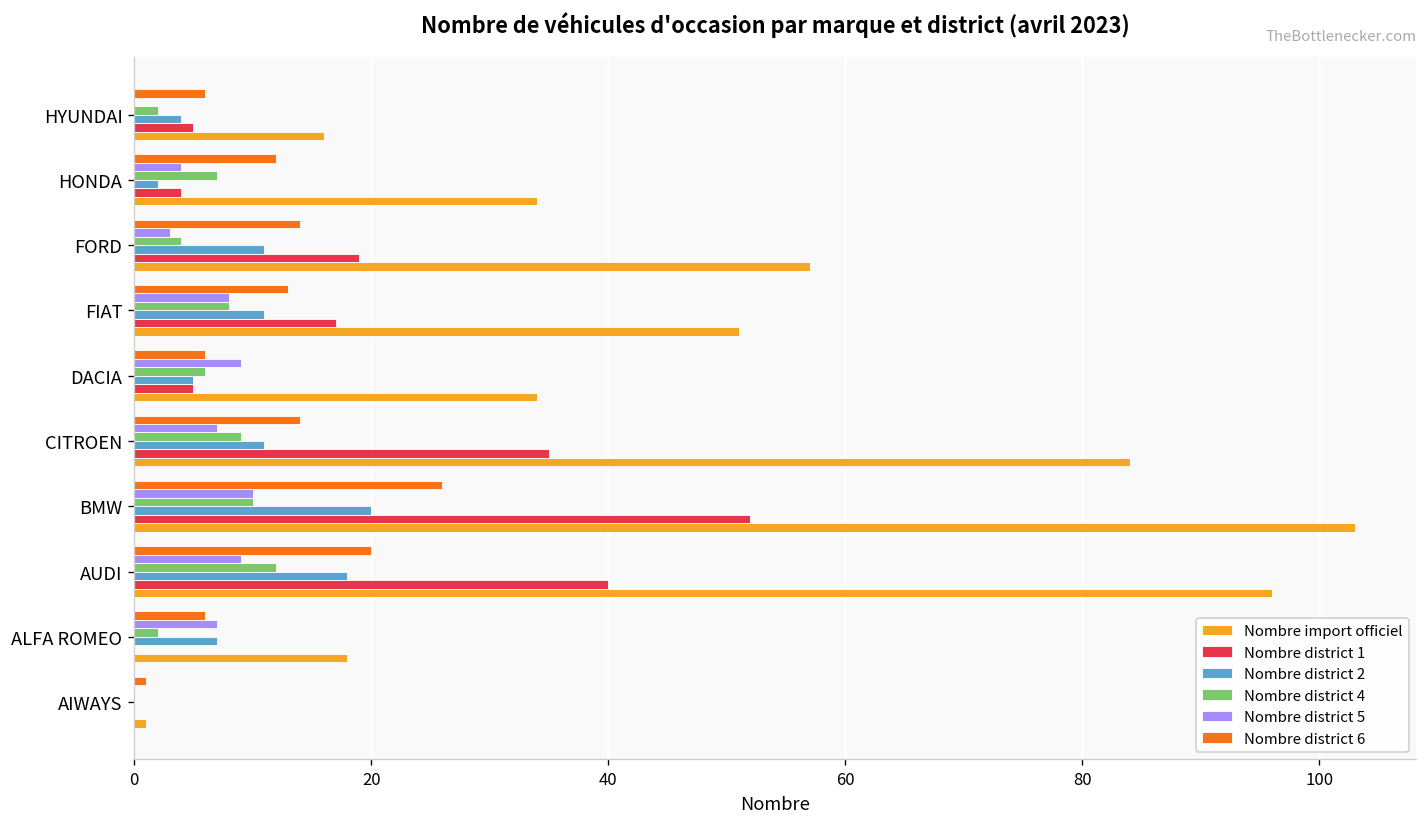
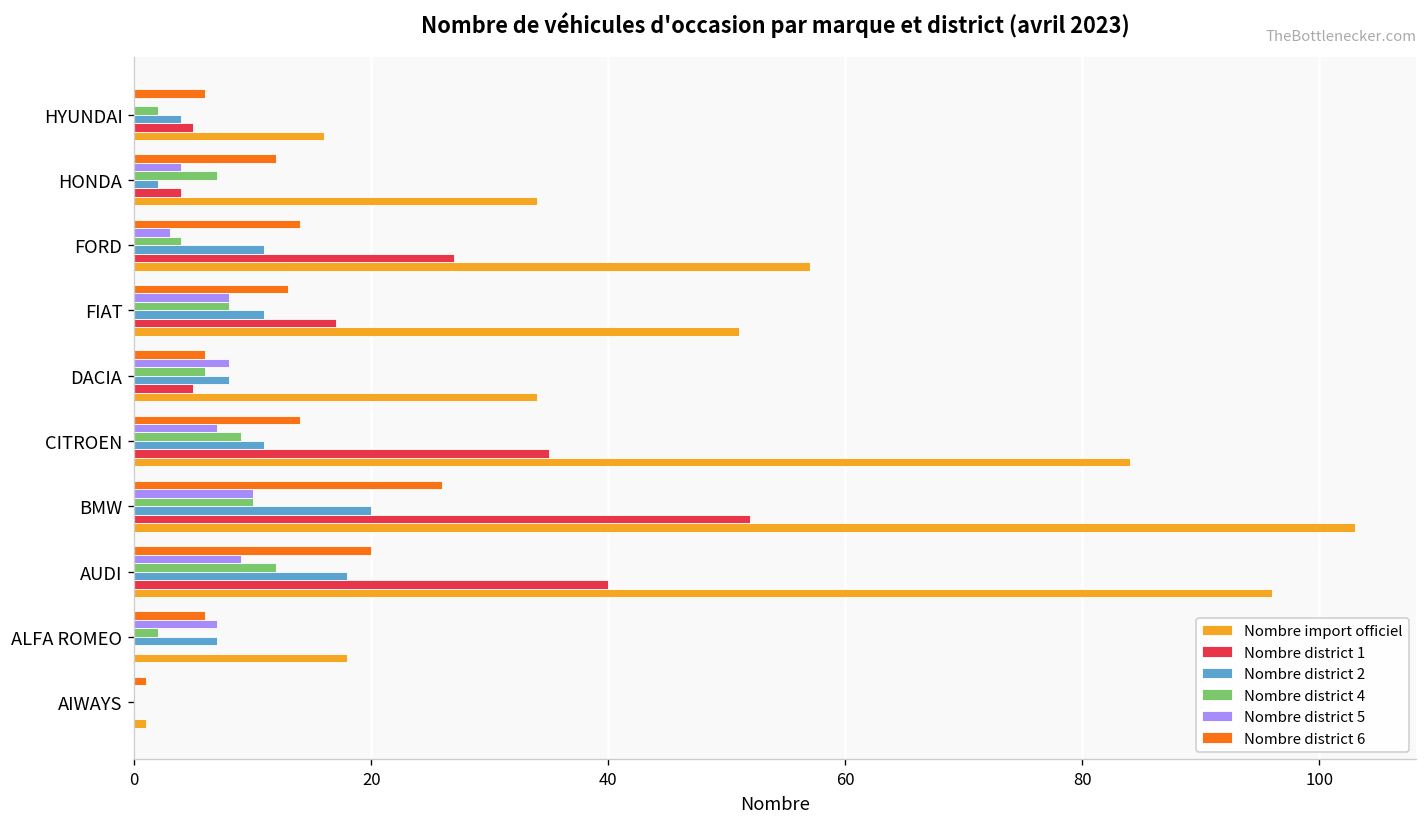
  {
    "Nombre district 1": {
      "HYUNDAI": 5,
      "HONDA": 4,
-     "FORD": 19,
+     "FORD": 27,
      "FIAT": 17,
      "DACIA": 5,
      "CITROEN": 35,
      "BMW": 52,
      "AUDI": 40,
      "ALFA ROMEO": 0,
      "AIWAYS": 0
    },
    "Nombre district 2": {
      "HYUNDAI": 4,
      "HONDA": 2,
      "FORD": 11,
      "FIAT": 11,
-     "DACIA": 5,
+     "DACIA": 8,
      "CITROEN": 11,
      "BMW": 20,
      "AUDI": 18,
      "ALFA ROMEO": 7,
      "AIWAYS": 0
    },
    "Nombre district 4": {
      "HYUNDAI": 2,
      "HONDA": 7,
      "FORD": 4,
      "FIAT": 8,
      "DACIA": 6,
      "CITROEN": 9,
      "BMW": 10,
      "AUDI": 12,
      "ALFA ROMEO": 2,
      "AIWAYS": 0
    },
    "Nombre district 5": {
      "HYUNDAI": 0,
      "HONDA": 4,
      "FORD": 3,
      "FIAT": 8,
-     "DACIA": 9,
+     "DACIA": 8,
      "CITROEN": 7,
      "BMW": 10,
      "AUDI": 9,
      "ALFA ROMEO": 7,
      "AIWAYS": 0
    }
  }
